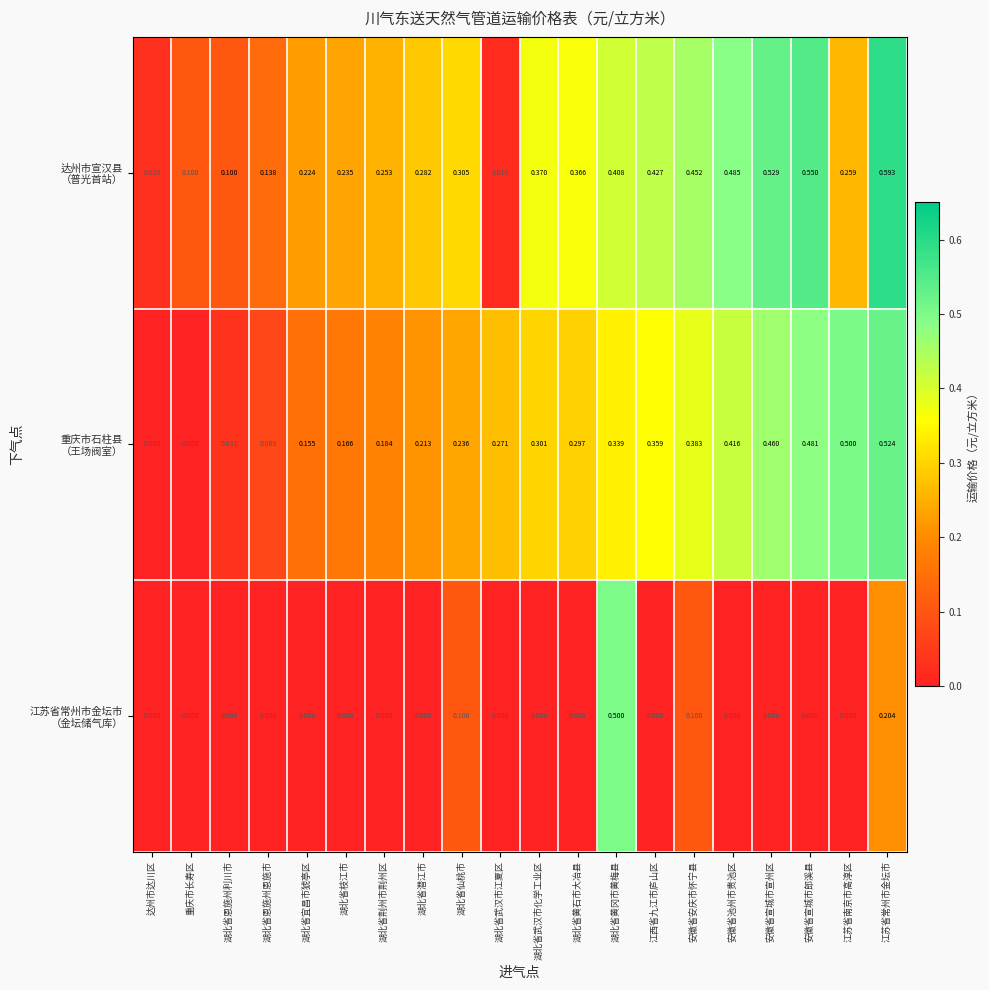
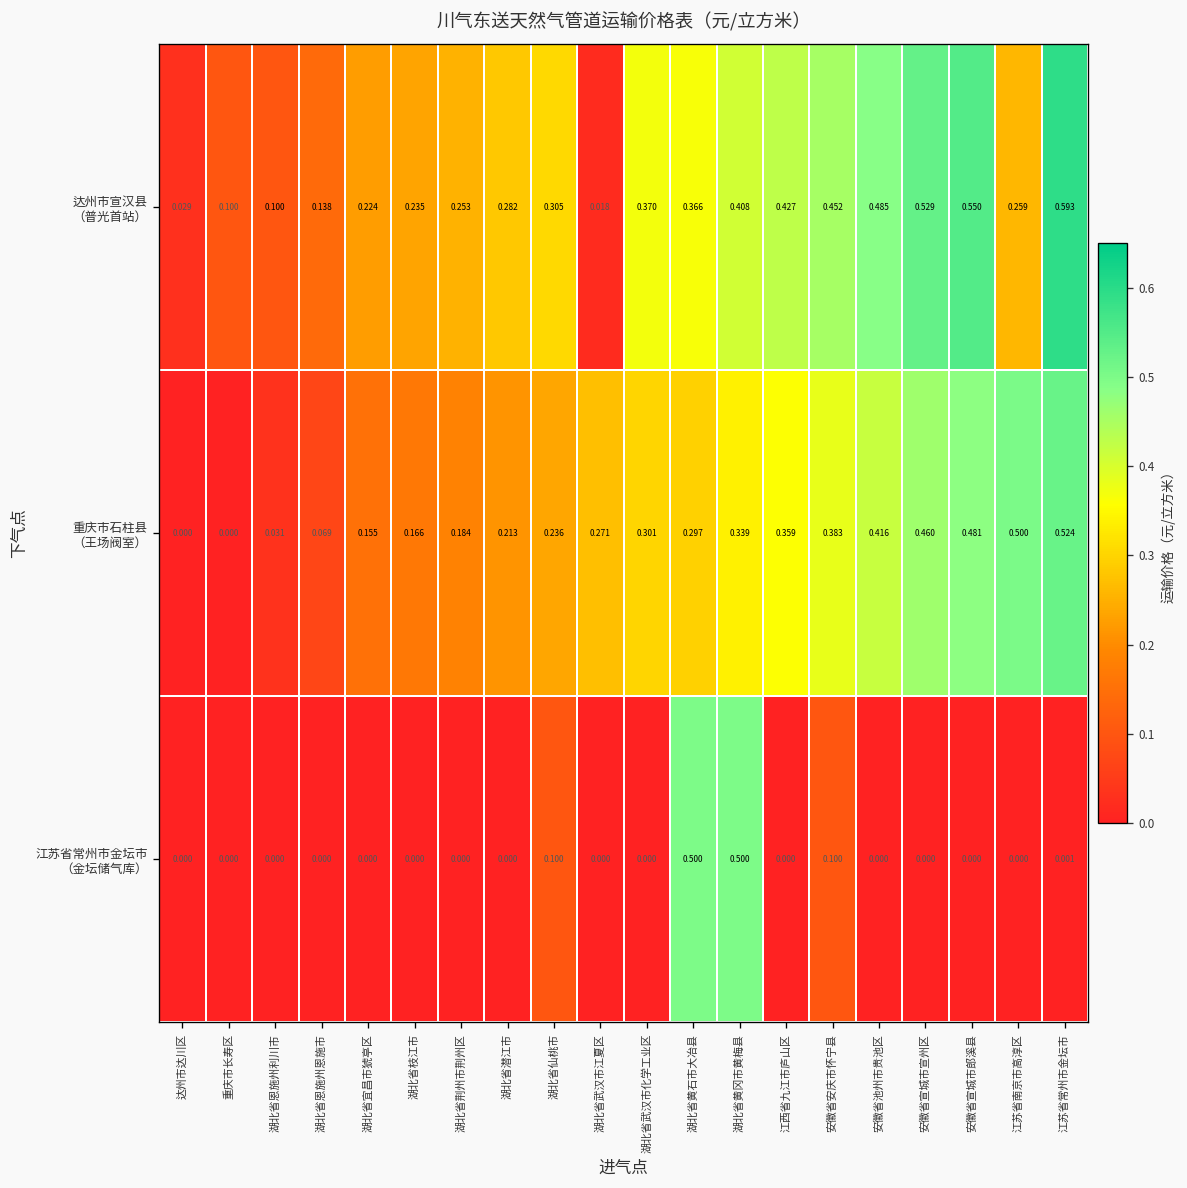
  {
    "达州市宣汉县 （普光首站）": {
      "达州市达川区": 0.029,
      "重庆市长寿区": 0.100,
      "湖北省恩施州利川市": 0.100,
      "湖北省恩施州恩施市": 0.138,
      "湖北省宜昌市猇亭区": 0.224,
      "湖北省枝江市": 0.235,
      "湖北省荆州市荆州区": 0.253,
      "湖北省潜江市": 0.282,
      "湖北省仙桃市": 0.305,
      "湖北省武汉市江夏区": 0.018,
      "湖北省武汉市化学工业区": 0.370,
      "湖北省黄石市大冶县": 0.366,
      "湖北省黄冈市黄梅县": 0.408,
      "江西省九江市庐山区": 0.427,
      "安徽省安庆市怀宁县": 0.452,
      "安徽省池州市贵池区": 0.485,
      "安徽省宣城市宣州区": 0.529,
      "安徽省宣城市郎溪县": 0.550,
      "江苏省南京市高淳区": 0.259,
      "江苏省常州市金坛市": 0.593
    },
    "重庆市石柱县 （王场阀室）": {
      "达州市达川区": 0.000,
      "重庆市长寿区": 0.000,
      "湖北省恩施州利川市": 0.031,
      "湖北省恩施州恩施市": 0.069,
      "湖北省宜昌市猇亭区": 0.155,
      "湖北省枝江市": 0.166,
      "湖北省荆州市荆州区": 0.184,
      "湖北省潜江市": 0.213,
      "湖北省仙桃市": 0.236,
      "湖北省武汉市江夏区": 0.271,
      "湖北省武汉市化学工业区": 0.301,
      "湖北省黄石市大冶县": 0.297,
      "湖北省黄冈市黄梅县": 0.339,
      "江西省九江市庐山区": 0.359,
      "安徽省安庆市怀宁县": 0.383,
      "安徽省池州市贵池区": 0.416,
      "安徽省宣城市宣州区": 0.460,
      "安徽省宣城市郎溪县": 0.481,
      "江苏省南京市高淳区": 0.500,
      "江苏省常州市金坛市": 0.524
    },
    "江苏省常州市金坛市 （金坛储气库）": {
      "达州市达川区": 0.000,
      "重庆市长寿区": 0.000,
      "湖北省恩施州利川市": 0.000,
      "湖北省恩施州恩施市": 0.000,
      "湖北省宜昌市猇亭区": 0.000,
      "湖北省枝江市": 0.000,
      "湖北省荆州市荆州区": 0.000,
      "湖北省潜江市": 0.000,
      "湖北省仙桃市": 0.100,
      "湖北省武汉市江夏区": 0.000,
      "湖北省武汉市化学工业区": 0.000,
-     "湖北省黄石市大冶县": 0.000,
+     "湖北省黄石市大冶县": 0.500,
      "湖北省黄冈市黄梅县": 0.500,
      "江西省九江市庐山区": 0.000,
      "安徽省安庆市怀宁县": 0.100,
      "安徽省池州市贵池区": 0.000,
      "安徽省宣城市宣州区": 0.000,
      "安徽省宣城市郎溪县": 0.000,
      "江苏省南京市高淳区": 0.000,
-     "江苏省常州市金坛市": 0.204
+     "江苏省常州市金坛市": 0.001
    }
  }
